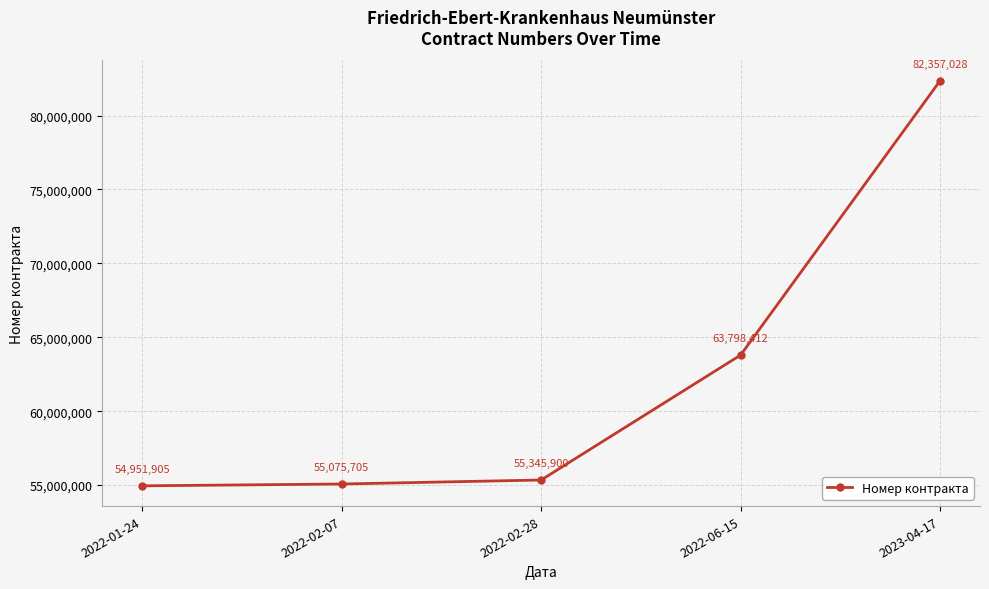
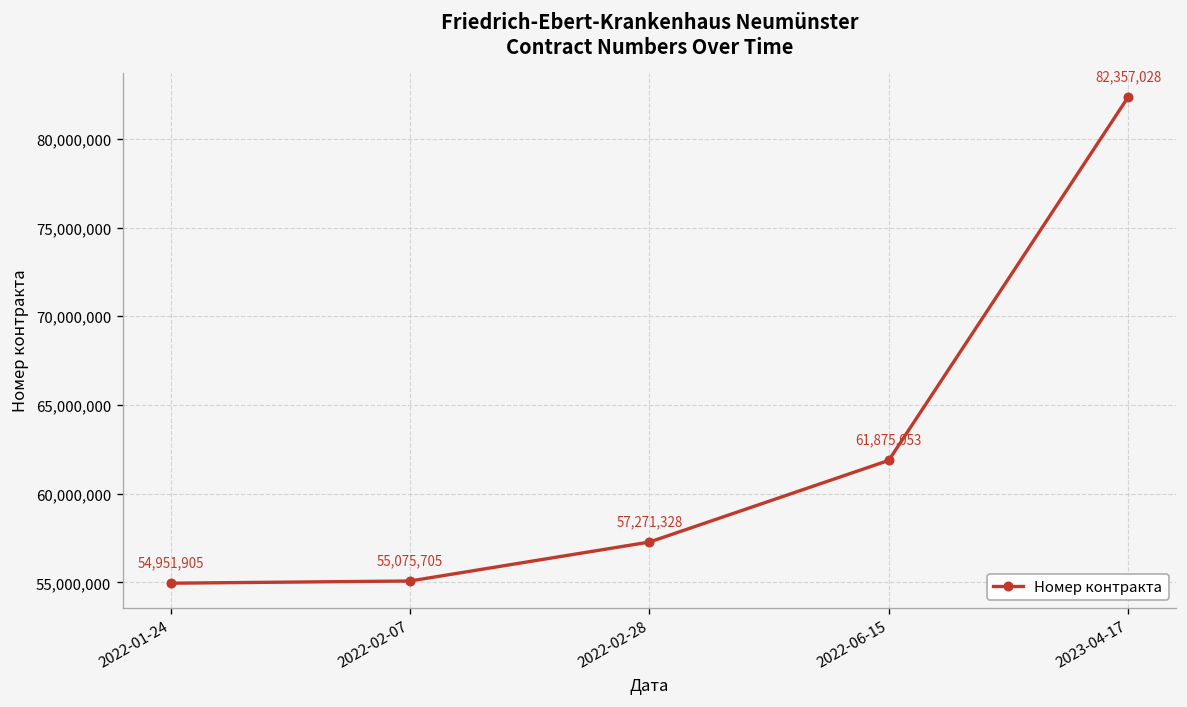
  {
    "2022-01-24": "54,951,905",
    "2022-02-07": "55,075,705",
-   "2022-02-28": "55,345,900",
-   "2022-06-15": "63,798,412",
+   "2022-02-28": "57,271,328",
+   "2022-06-15": "61,875,053",
    "2023-04-17": "82,357,028"
  }
